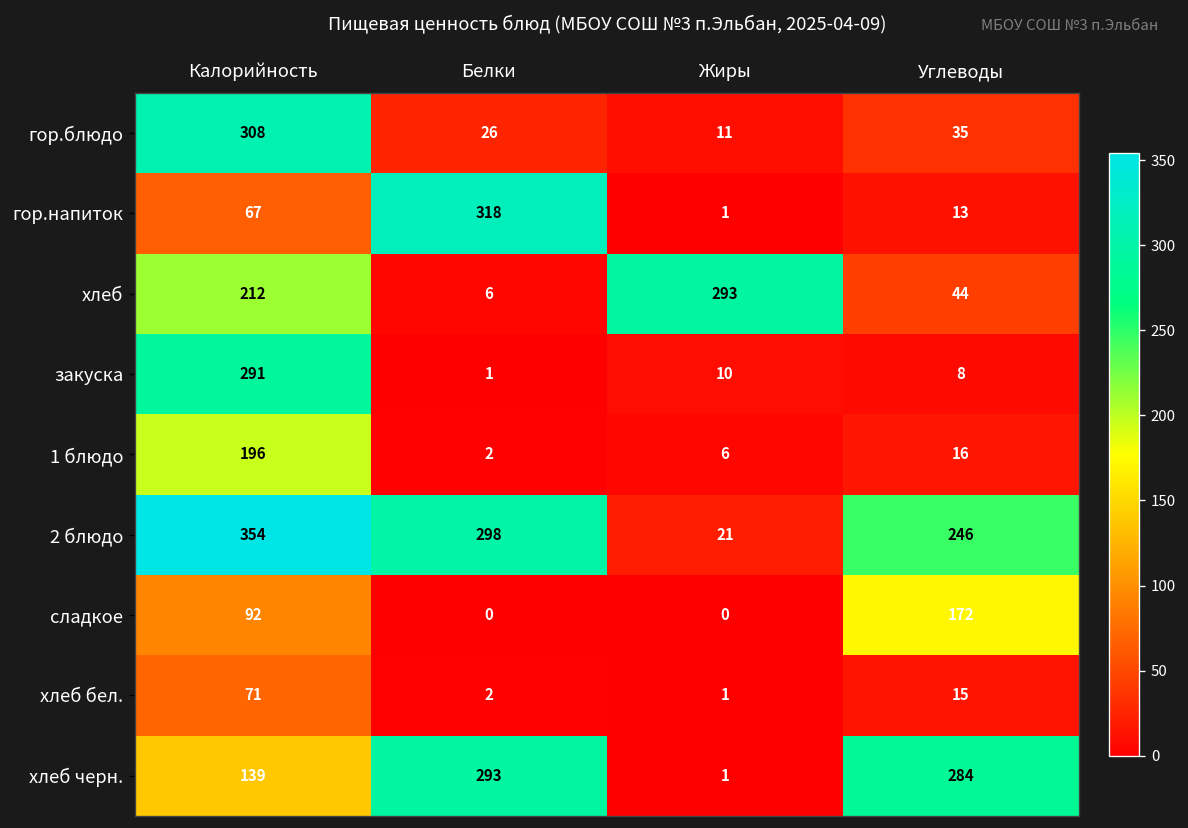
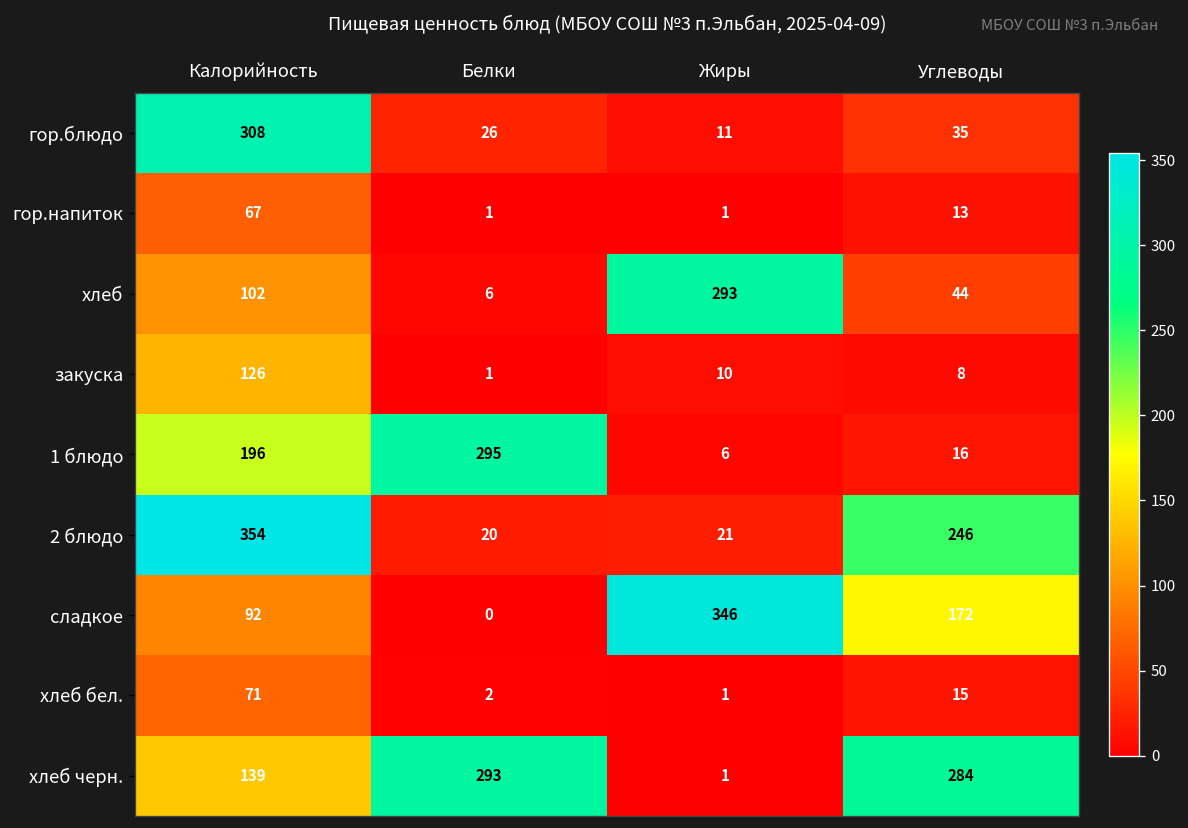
  {
    "гор.блюдо": {
      "Калорийность": 308,
      "Белки": 26,
      "Жиры": 11,
      "Углеводы": 35
    },
    "гор.напиток": {
      "Калорийность": 67,
-     "Белки": 318,
+     "Белки": 1,
      "Жиры": 1,
      "Углеводы": 13
    },
    "хлеб": {
-     "Калорийность": 212,
+     "Калорийность": 102,
      "Белки": 6,
      "Жиры": 293,
      "Углеводы": 44
    },
    "закуска": {
-     "Калорийность": 291,
+     "Калорийность": 126,
      "Белки": 1,
      "Жиры": 10,
      "Углеводы": 8
    },
    "1 блюдо": {
      "Калорийность": 196,
-     "Белки": 2,
+     "Белки": 295,
      "Жиры": 6,
      "Углеводы": 16
    },
    "2 блюдо": {
      "Калорийность": 354,
-     "Белки": 298,
+     "Белки": 20,
      "Жиры": 21,
      "Углеводы": 246
    },
    "сладкое": {
      "Калорийность": 92,
      "Белки": 0,
-     "Жиры": 0,
+     "Жиры": 346,
      "Углеводы": 172
    },
    "хлеб бел.": {
      "Калорийность": 71,
      "Белки": 2,
      "Жиры": 1,
      "Углеводы": 15
    },
    "хлеб черн.": {
      "Калорийность": 139,
      "Белки": 293,
      "Жиры": 1,
      "Углеводы": 284
    }
  }
